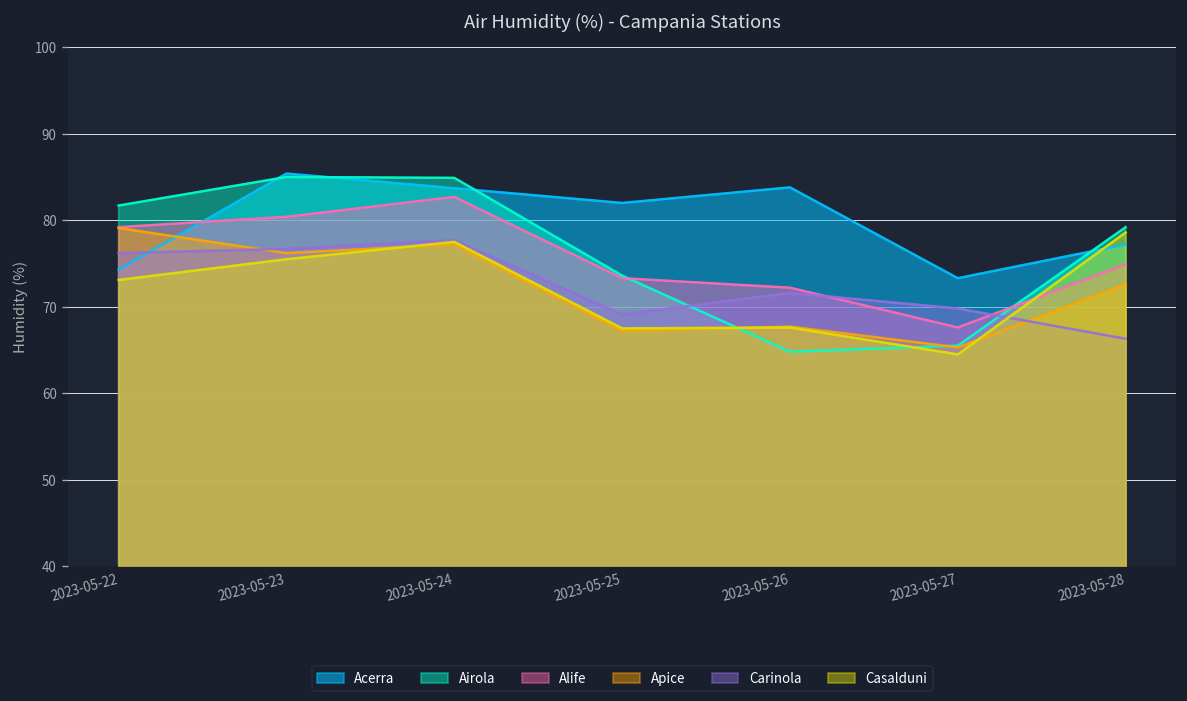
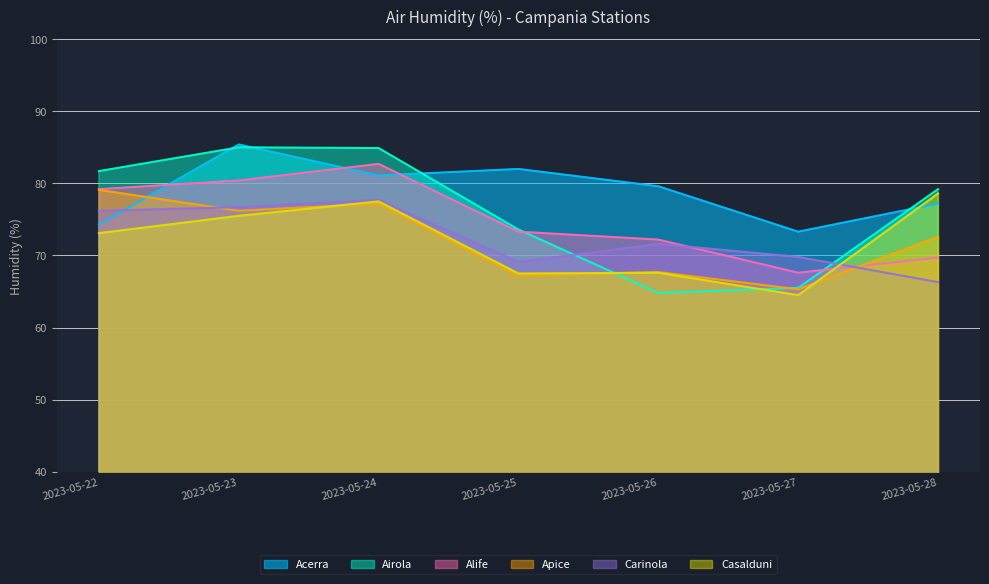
  {
    "Acerra": {
      "2023-05-22": 74,
      "2023-05-23": 85,
-     "2023-05-24": 84,
+     "2023-05-24": 81,
      "2023-05-25": 82,
-     "2023-05-26": 84,
+     "2023-05-26": 80,
      "2023-05-27": 73,
      "2023-05-28": 77
    },
    "Airola": {
      "2023-05-22": 82,
      "2023-05-23": 85,
      "2023-05-24": 85,
      "2023-05-26": 65,
      "2023-05-28": 79
    },
    "Alife": {
      "2023-05-23": 80,
      "2023-05-24": 83,
      "2023-05-26": 72,
      "2023-05-27": 68,
-     "2023-05-28": 75
+     "2023-05-28": 70
    },
    "Carinola": {
      "2023-05-22": 76,
      "2023-05-23": 77,
      "2023-05-25": 69,
      "2023-05-26": 72,
      "2023-05-27": 70,
      "2023-05-28": 66
    }
  }
